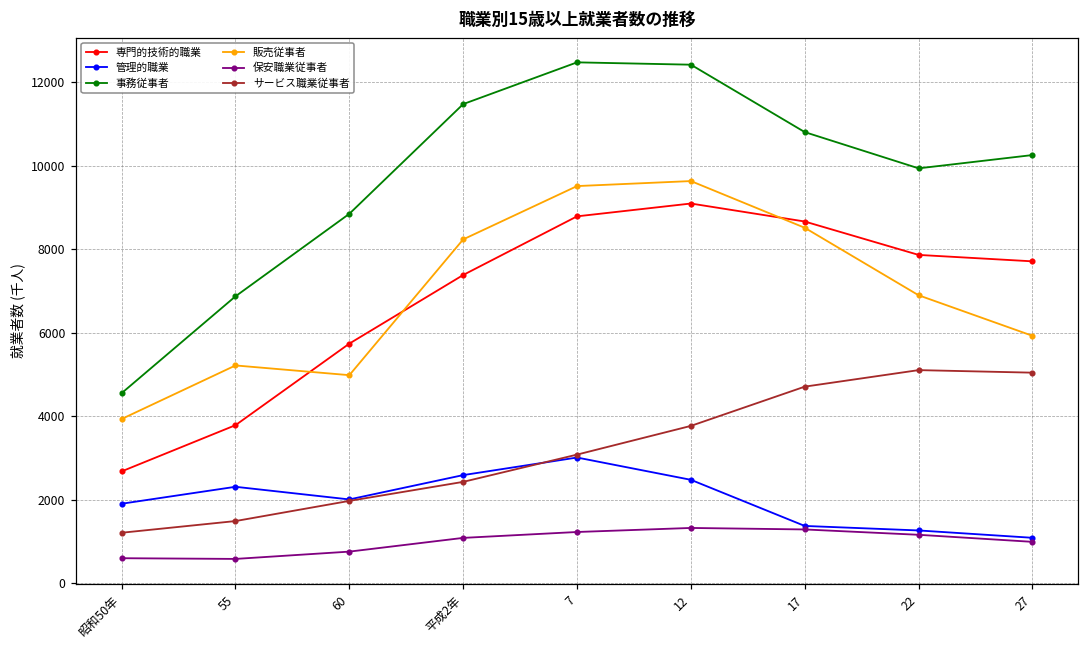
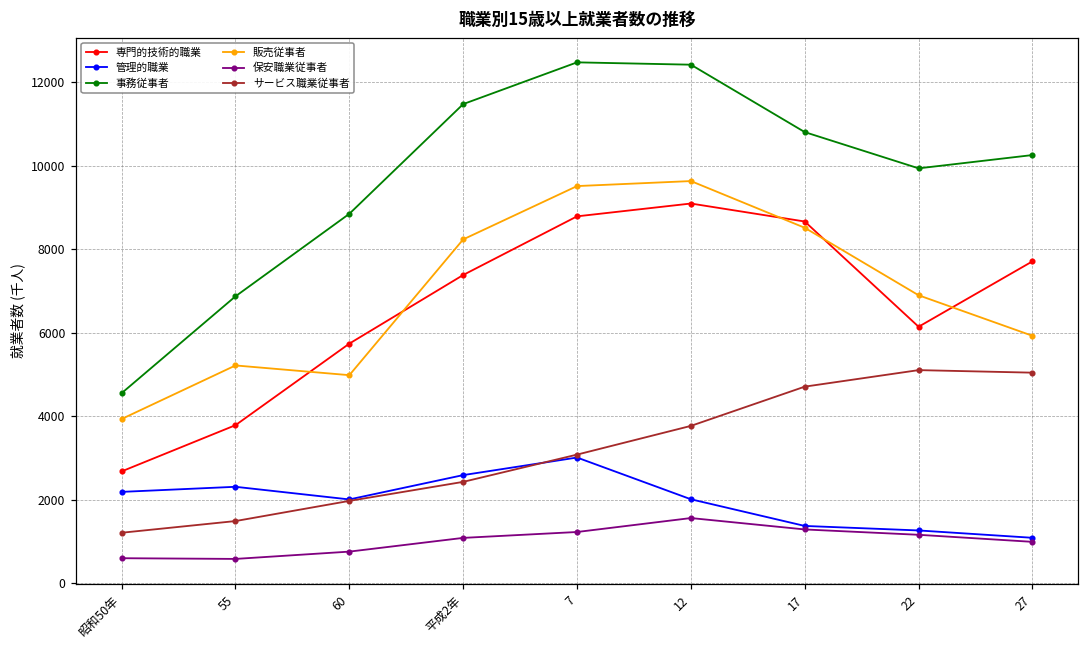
  {
    "専門的技術的職業": {
      "昭和50年": 2700,
      "55": 3800,
      "60": 5700,
      "平成2年": 7400,
      "7": 8800,
      "12": 9100,
      "17": 8700,
-     "22": 7900,
+     "22": 6100,
      "27": 7700
    },
    "管理的職業": {
-     "昭和50年": 1900,
+     "昭和50年": 2200,
      "55": 2300,
      "平成2年": 2600,
      "7": 3000,
-     "12": 2500,
+     "12": 2000,
      "17": 1400,
      "22": 1300,
      "27": 1100
    },
    "事務従事者": {
      "昭和50年": 4600,
      "55": 6900,
      "60": 8900,
      "平成2年": 11500,
      "7": 12500,
      "12": 12400,
      "17": 10800,
      "22": 9900,
      "27": 10300
    },
    "販売従事者": {
      "昭和50年": 3900,
      "55": 5200,
      "60": 5000,
      "平成2年": 8200,
      "7": 9500,
      "12": 9600,
      "17": 8500,
      "22": 6900,
      "27": 5900
    },
    "保安職業従事者": {
      "昭和50年": 600,
      "55": 600,
      "60": 800,
      "平成2年": 1100,
      "7": 1200,
-     "12": 1300,
+     "12": 1600,
      "17": 1300,
      "22": 1200,
      "27": 1000
    },
    "サービス職業従事者": {
      "昭和50年": 1200,
      "55": 1500,
      "平成2年": 2400,
      "7": 3100,
      "12": 3800,
      "17": 4700,
      "22": 5100,
      "27": 5000
    }
  }
